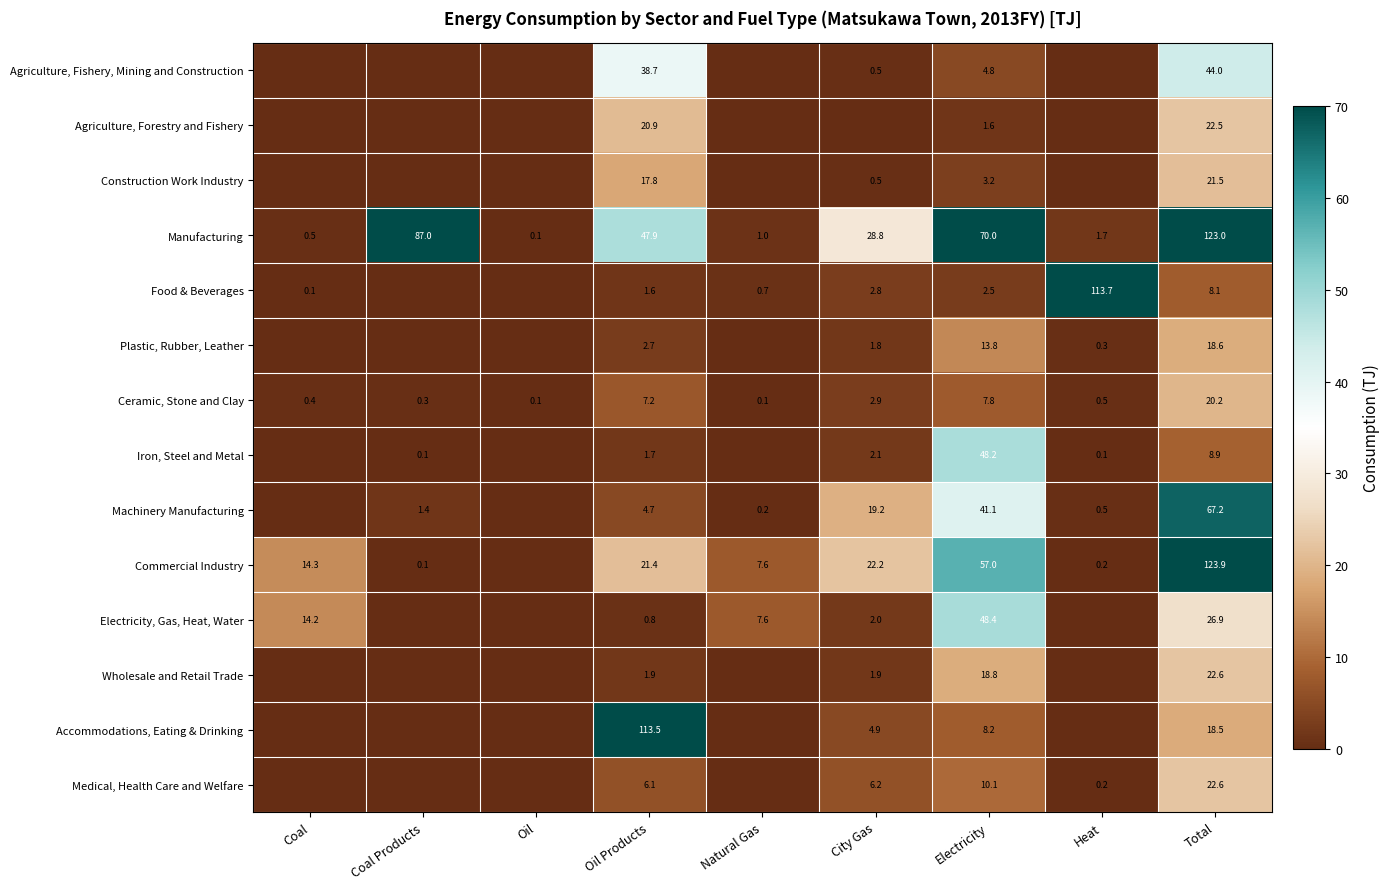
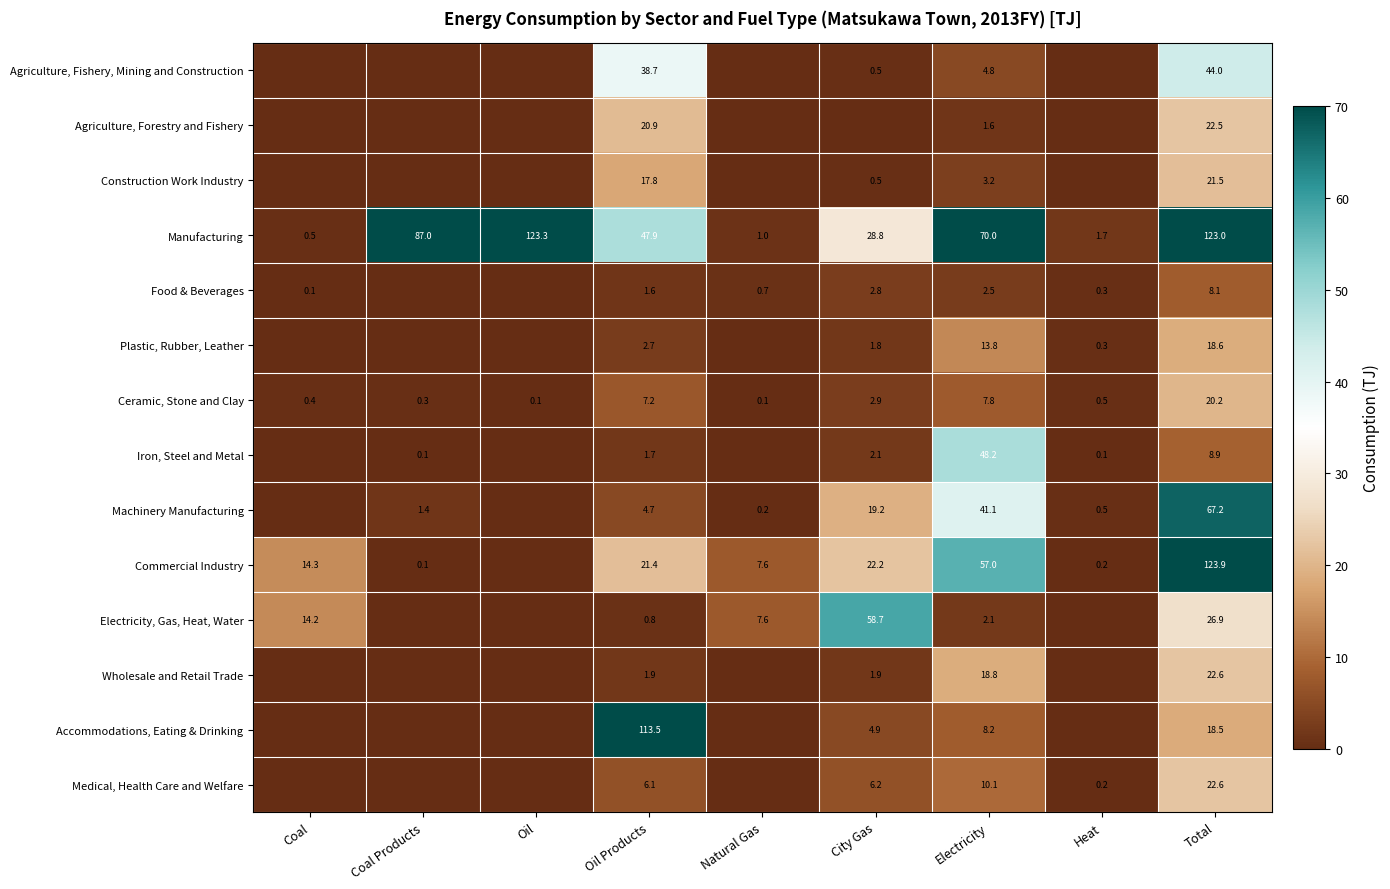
  {
    "Agriculture, Fishery, Mining and Construction": {
      "Oil Products": 38.7,
      "City Gas": 0.5,
      "Electricity": 4.8,
      "Total": 44.0
    },
    "Agriculture, Forestry and Fishery": {
      "Oil Products": 20.9,
      "Electricity": 1.6,
      "Total": 22.5
    },
    "Construction Work Industry": {
      "Oil Products": 17.8,
      "City Gas": 0.5,
      "Electricity": 3.2,
      "Total": 21.5
    },
    "Manufacturing": {
      "Coal": 0.5,
      "Coal Products": 87.0,
-     "Oil": 0.1,
+     "Oil": 123.3,
      "Oil Products": 47.9,
      "Natural Gas": 1.0,
      "City Gas": 28.8,
      "Electricity": 70.0,
      "Heat": 1.7,
      "Total": 123.0
    },
    "Food & Beverages": {
      "Coal": 0.1,
      "Oil Products": 1.6,
      "Natural Gas": 0.7,
      "City Gas": 2.8,
      "Electricity": 2.5,
-     "Heat": 113.7,
+     "Heat": 0.3,
      "Total": 8.1
    },
    "Plastic, Rubber, Leather": {
      "Oil Products": 2.7,
      "City Gas": 1.8,
      "Electricity": 13.8,
      "Heat": 0.3,
      "Total": 18.6
    },
    "Ceramic, Stone and Clay": {
      "Coal": 0.4,
      "Coal Products": 0.3,
      "Oil": 0.1,
      "Oil Products": 7.2,
      "Natural Gas": 0.1,
      "City Gas": 2.9,
      "Electricity": 7.8,
      "Heat": 0.5,
      "Total": 20.2
    },
    "Iron, Steel and Metal": {
      "Coal Products": 0.1,
      "Oil Products": 1.7,
      "City Gas": 2.1,
      "Electricity": 48.2,
      "Heat": 0.1,
      "Total": 8.9
    },
    "Machinery Manufacturing": {
      "Coal Products": 1.4,
      "Oil Products": 4.7,
      "Natural Gas": 0.2,
      "City Gas": 19.2,
      "Electricity": 41.1,
      "Heat": 0.5,
      "Total": 67.2
    },
    "Commercial Industry": {
      "Coal": 14.3,
      "Coal Products": 0.1,
      "Oil Products": 21.4,
      "Natural Gas": 7.6,
      "City Gas": 22.2,
      "Electricity": 57.0,
      "Heat": 0.2,
      "Total": 123.9
    },
    "Electricity, Gas, Heat, Water": {
      "Coal": 14.2,
      "Oil Products": 0.8,
      "Natural Gas": 7.6,
-     "City Gas": 2.0,
-     "Electricity": 48.4,
+     "City Gas": 58.7,
+     "Electricity": 2.1,
      "Total": 26.9
    },
    "Wholesale and Retail Trade": {
      "Oil Products": 1.9,
      "City Gas": 1.9,
      "Electricity": 18.8,
      "Total": 22.6
    },
    "Accommodations, Eating & Drinking": {
      "Oil Products": 113.5,
      "City Gas": 4.9,
      "Electricity": 8.2,
      "Total": 18.5
    },
    "Medical, Health Care and Welfare": {
      "Oil Products": 6.1,
      "City Gas": 6.2,
      "Electricity": 10.1,
      "Heat": 0.2,
      "Total": 22.6
    }
  }
